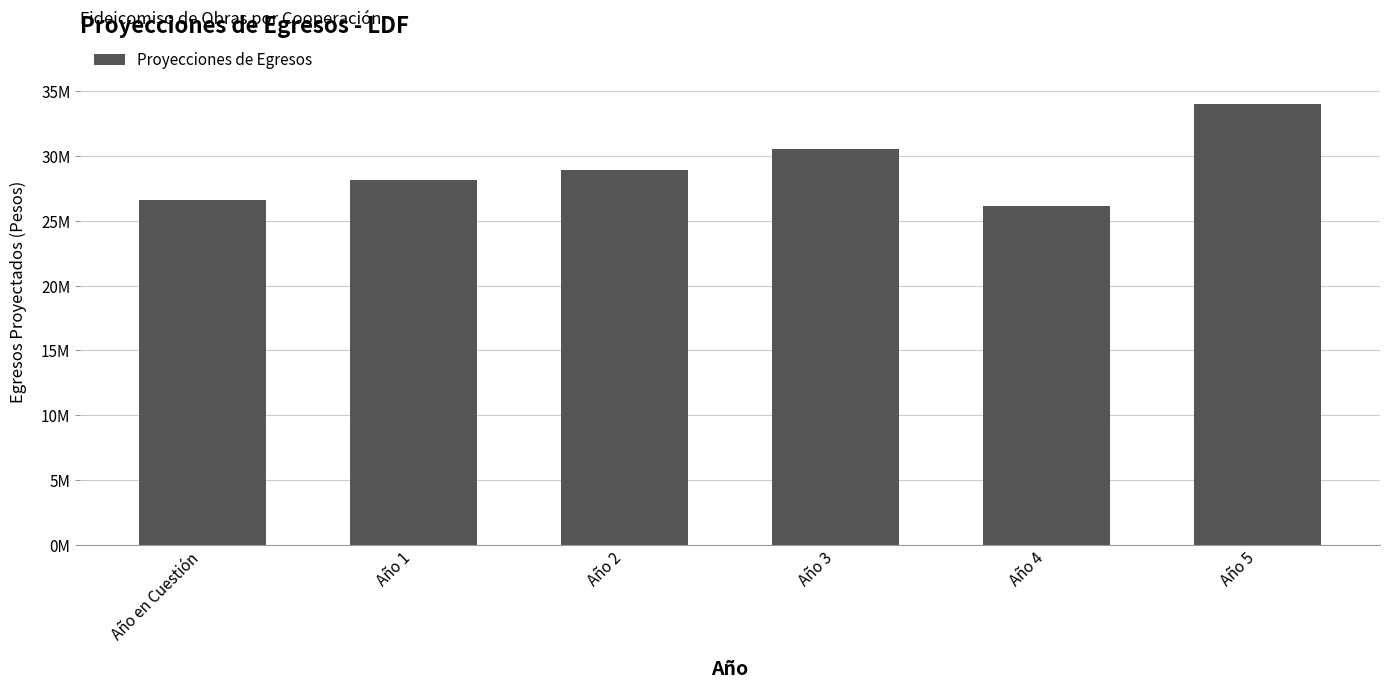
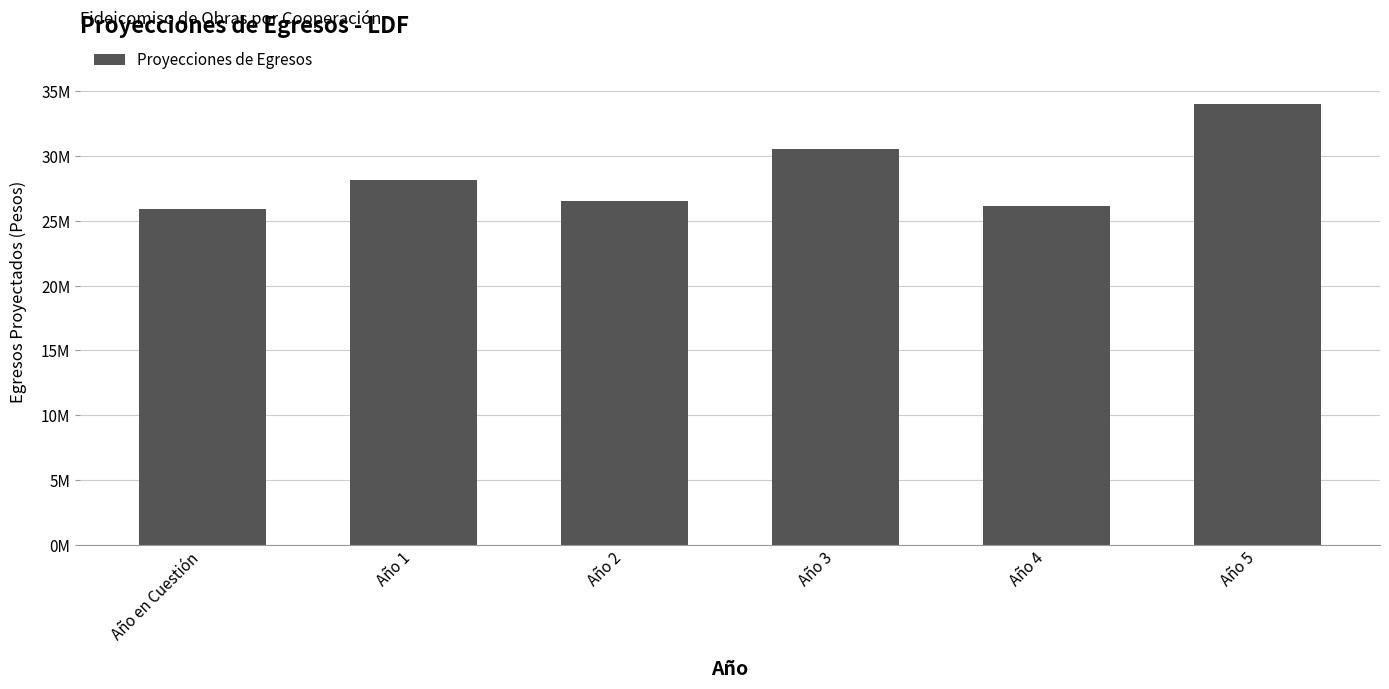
  {
-   "Año en Cuestión": 26600000,
+   "Año en Cuestión": 25900000,
    "Año 1": 28200000,
-   "Año 2": 28900000,
+   "Año 2": 26500000,
    "Año 3": 30500000,
    "Año 4": 26100000,
    "Año 5": 34000000
  }
